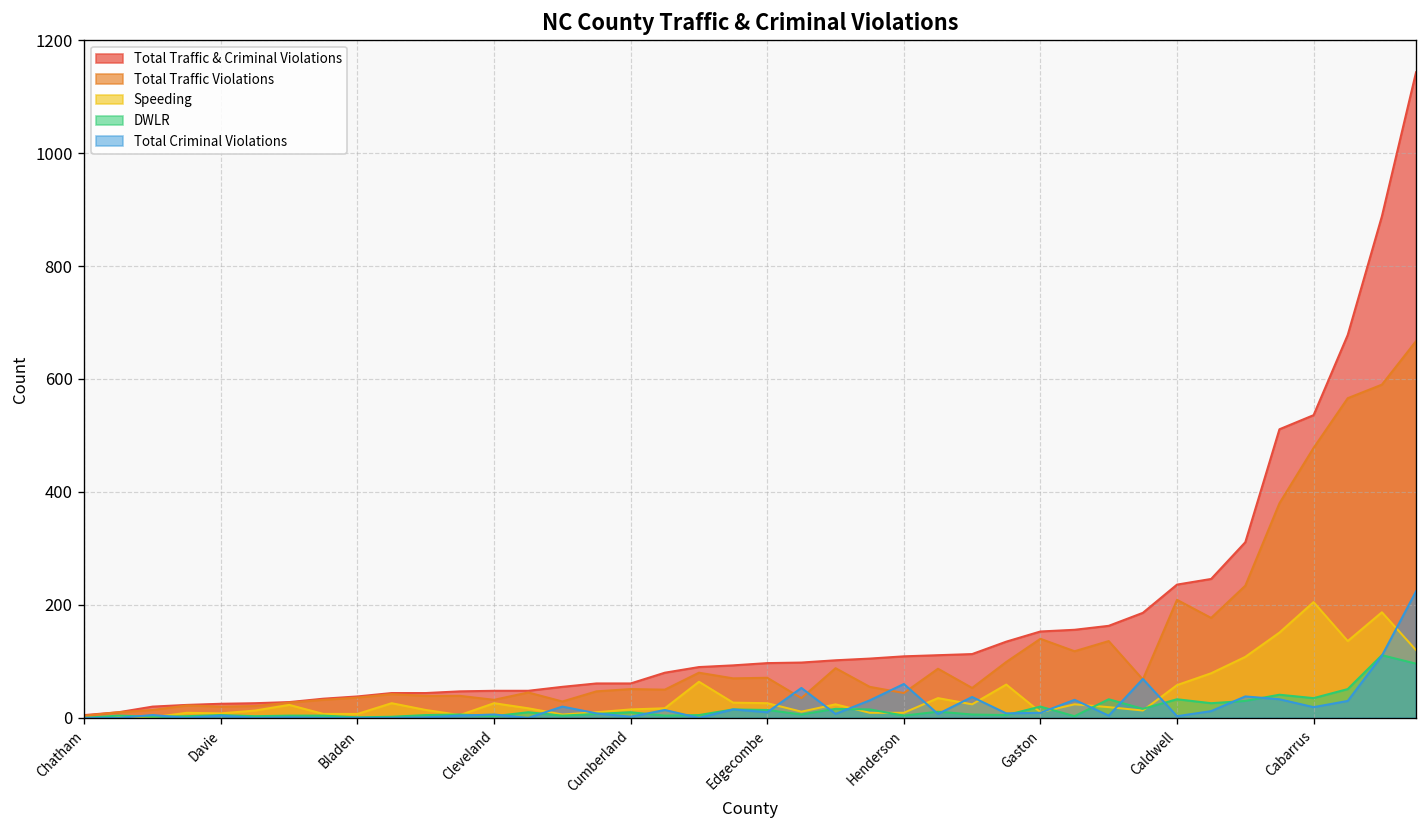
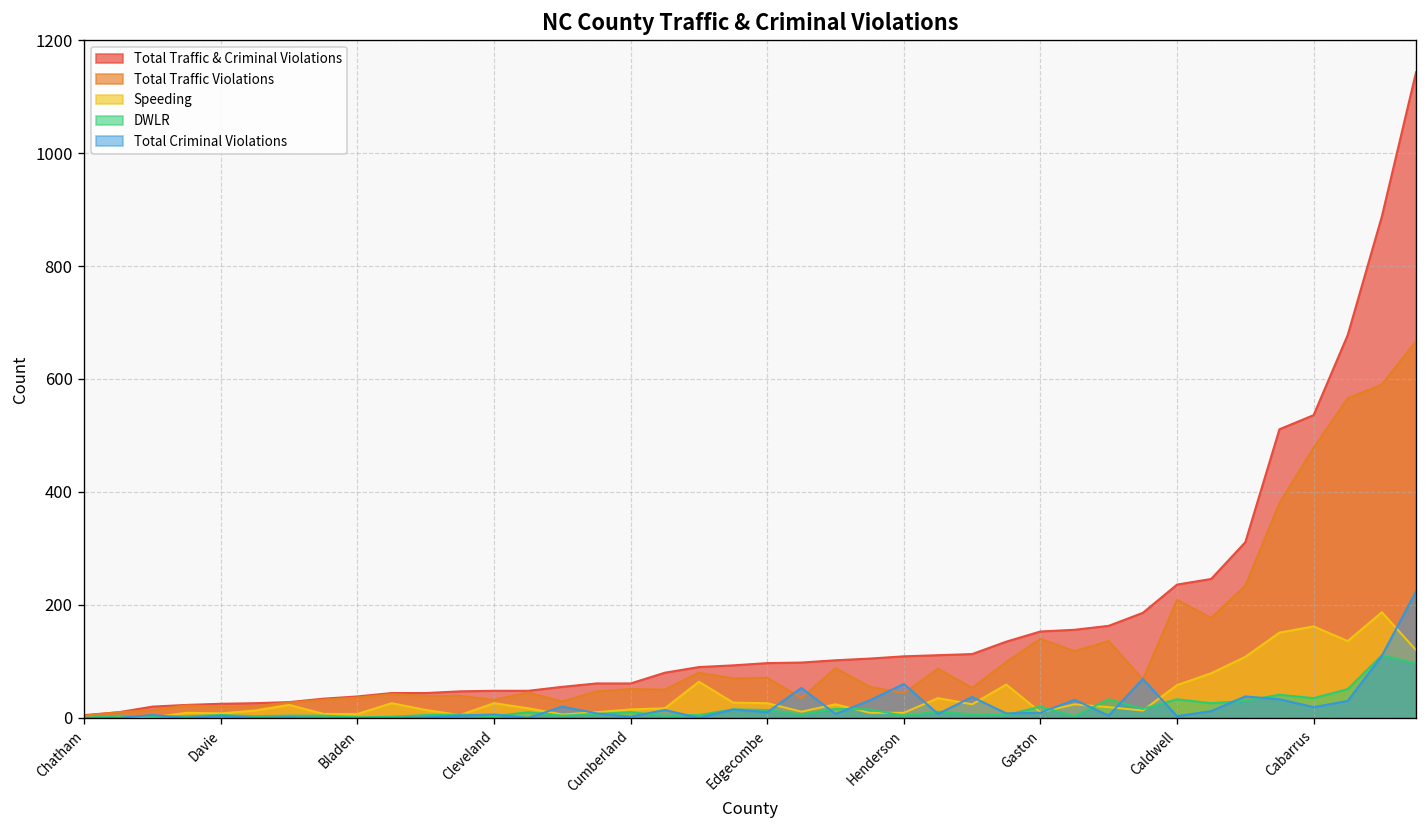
  {
    "Speeding": {
      "Bladen": 10,
-     "Cabarrus": 210
+     "Cabarrus": 160
    },
    "DWLR": {
      "Cabarrus": 40
    },
    "Total Criminal Violations": {
      "Cabarrus": 20
    }
  }
